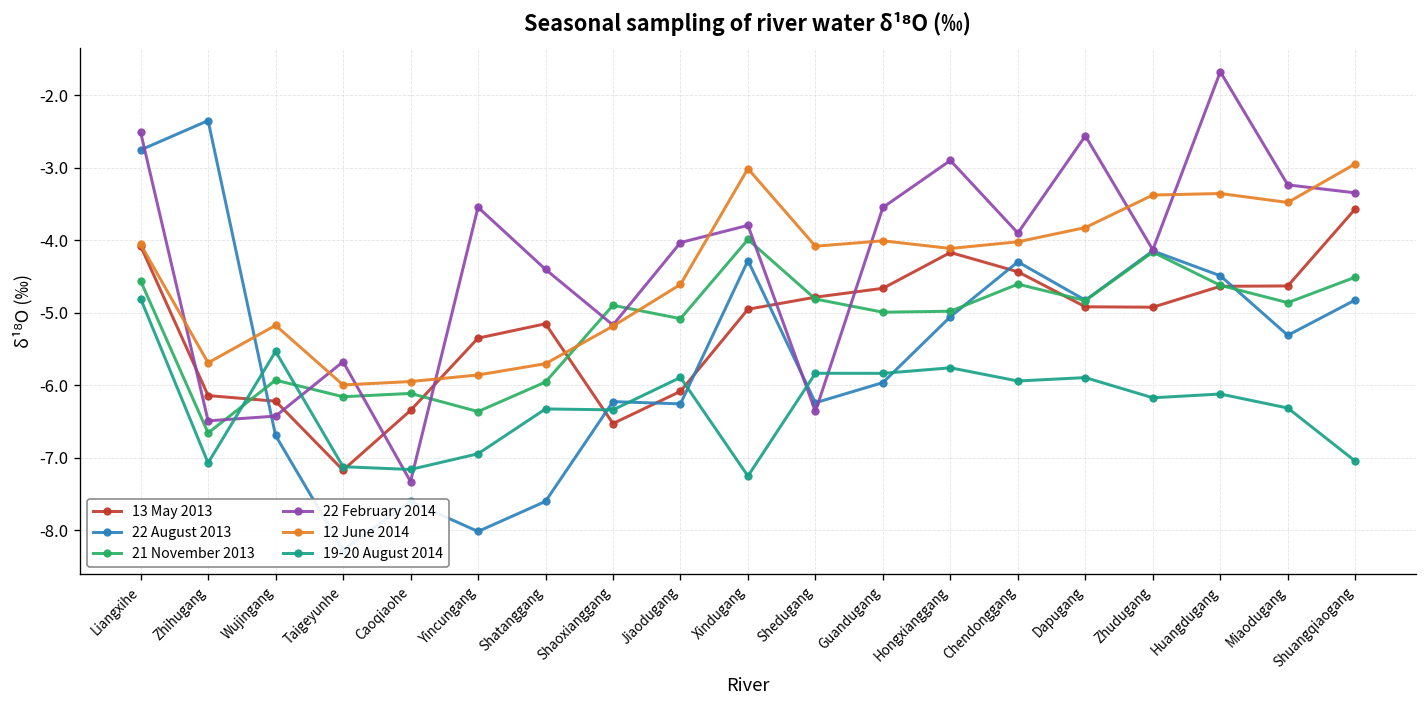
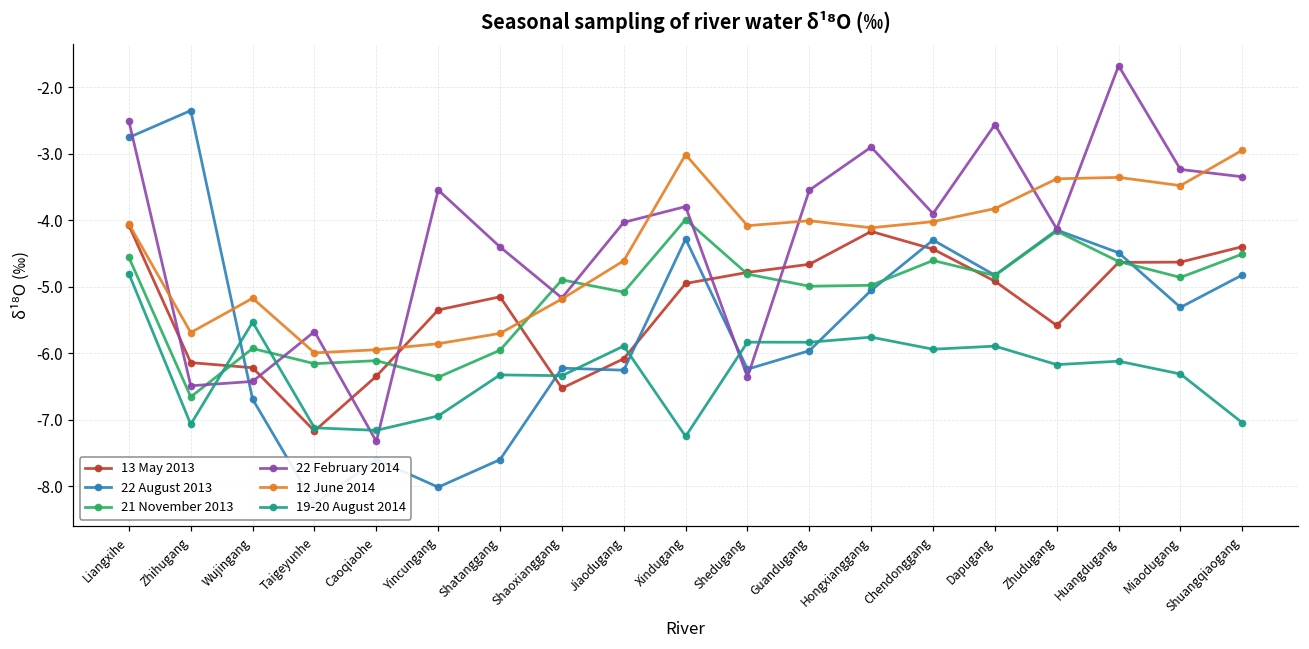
  {
    "13 May 2013": {
      "Zhihugang": -6.1,
      "Wujingang": -6.2,
      "Taigeyunhe": -7.2,
      "Caoqiaohe": -6.3,
      "Yincungang": -5.3,
      "Shatanggang": -5.2,
      "Shaoxianggang": -6.5,
      "Jiaodugang": -6.1,
      "Xindugang": -5.0,
      "Guandugang": -4.7,
      "Hongxianggang": -4.2,
      "Chendonggang": -4.4,
      "Dapugang": -4.9,
-     "Zhudugang": -4.9,
+     "Zhudugang": -5.6,
      "Miaodugang": -4.6,
-     "Shuangqiaogang": -3.6
+     "Shuangqiaogang": -4.4
    },
    "22 August 2013": {
      "Liangxihe": -2.8,
      "Zhihugang": -2.3,
      "Wujingang": -6.7,
      "Yincungang": -8.0,
      "Shatanggang": -7.6,
      "Shaoxianggang": -6.2,
      "Jiaodugang": -6.3,
      "Xindugang": -4.3,
      "Shedugang": -6.2,
      "Guandugang": -6.0,
      "Hongxianggang": -5.1,
      "Chendonggang": -4.3,
      "Huangdugang": -4.5,
      "Miaodugang": -5.3,
      "Shuangqiaogang": -4.8
    },
    "22 February 2014": {
      "Liangxihe": -2.5,
      "Zhihugang": -6.5,
      "Wujingang": -6.4,
      "Taigeyunhe": -5.7,
      "Caoqiaohe": -7.3,
      "Yincungang": -3.5,
      "Shatanggang": -4.4,
      "Jiaodugang": -4.0,
      "Xindugang": -3.8,
      "Shedugang": -6.4,
      "Guandugang": -3.5,
      "Hongxianggang": -2.9,
      "Chendonggang": -3.9,
      "Dapugang": -2.6,
      "Huangdugang": -1.7,
      "Miaodugang": -3.2,
      "Shuangqiaogang": -3.3
    },
    "12 June 2014": {
      "Zhihugang": -5.7,
      "Wujingang": -5.2,
      "Taigeyunhe": -6.0,
      "Caoqiaohe": -5.9,
      "Yincungang": -5.9,
      "Shatanggang": -5.7,
      "Jiaodugang": -4.6,
      "Xindugang": -3.0,
      "Shedugang": -4.1,
      "Guandugang": -4.0,
      "Hongxianggang": -4.1,
      "Chendonggang": -4.0,
      "Dapugang": -3.8,
      "Zhudugang": -3.4,
      "Huangdugang": -3.4,
      "Miaodugang": -3.5,
      "Shuangqiaogang": -2.9
    }
  }
